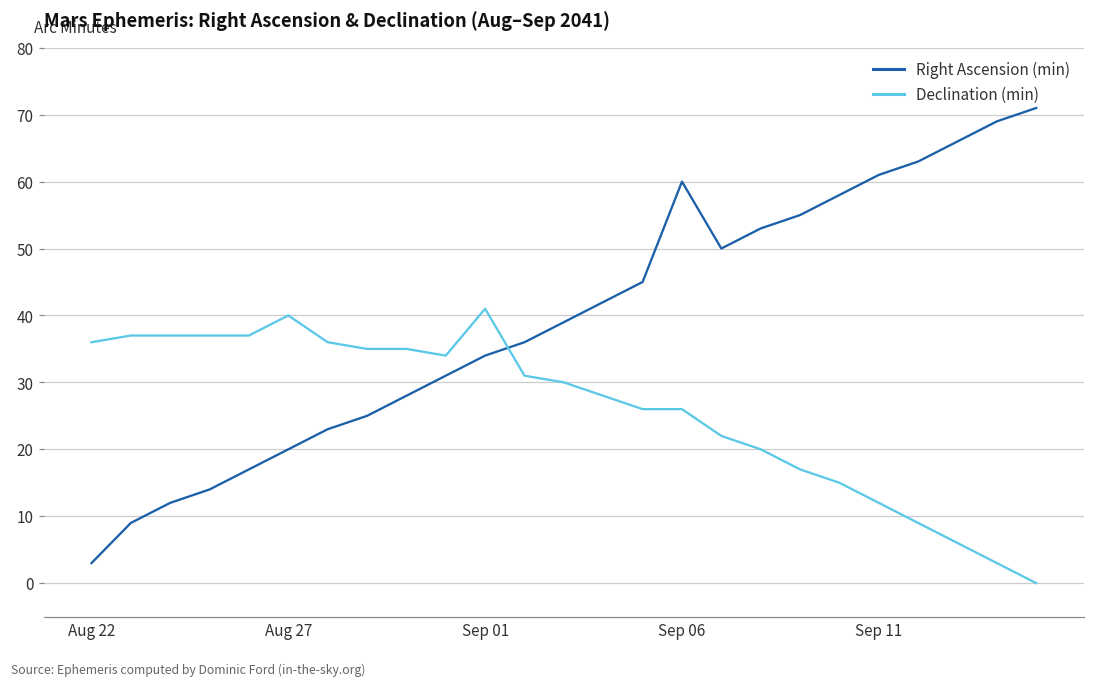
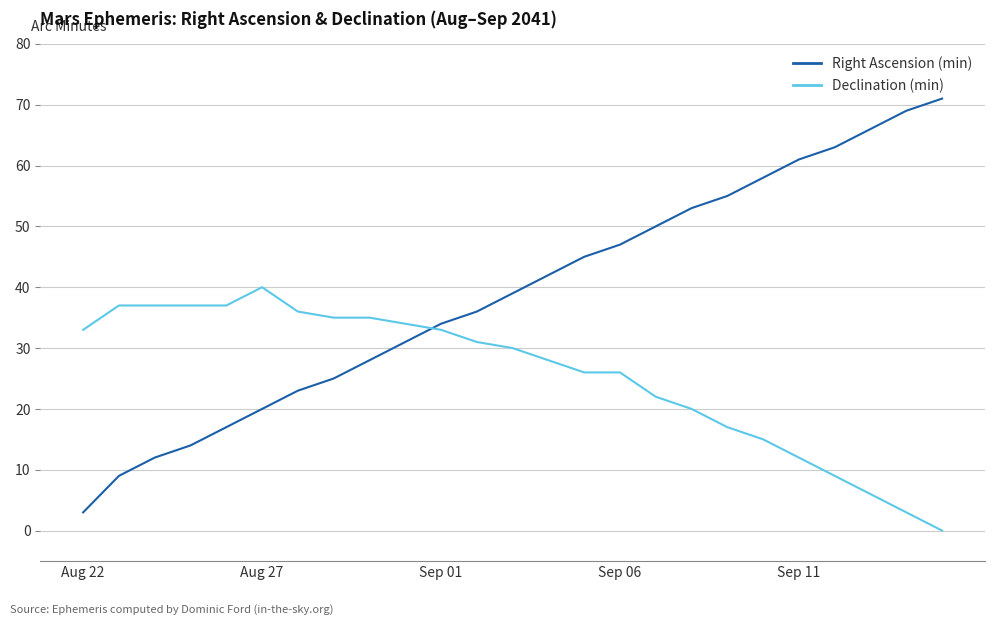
  {
    "Right Ascension (min)": {
      "Aug 22": 3,
      "Aug 27": 20,
      "Sep 01": 34,
-     "Sep 06": 60,
+     "Sep 06": 47,
      "Sep 11": 61
    },
    "Declination (min)": {
-     "Aug 22": 36,
+     "Aug 22": 33,
      "Aug 27": 40,
-     "Sep 01": 41,
+     "Sep 01": 33,
      "Sep 06": 26,
      "Sep 11": 12
    }
  }
